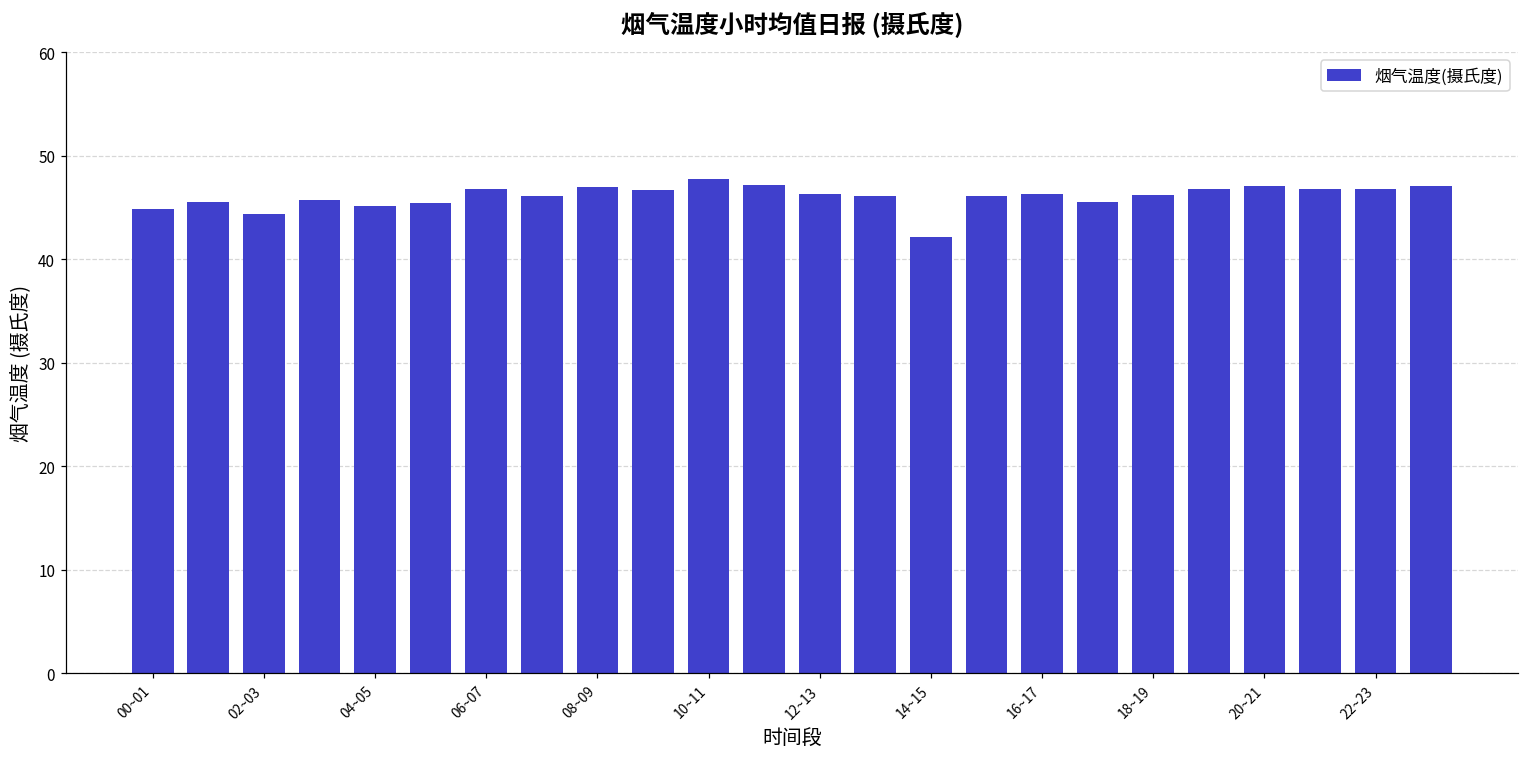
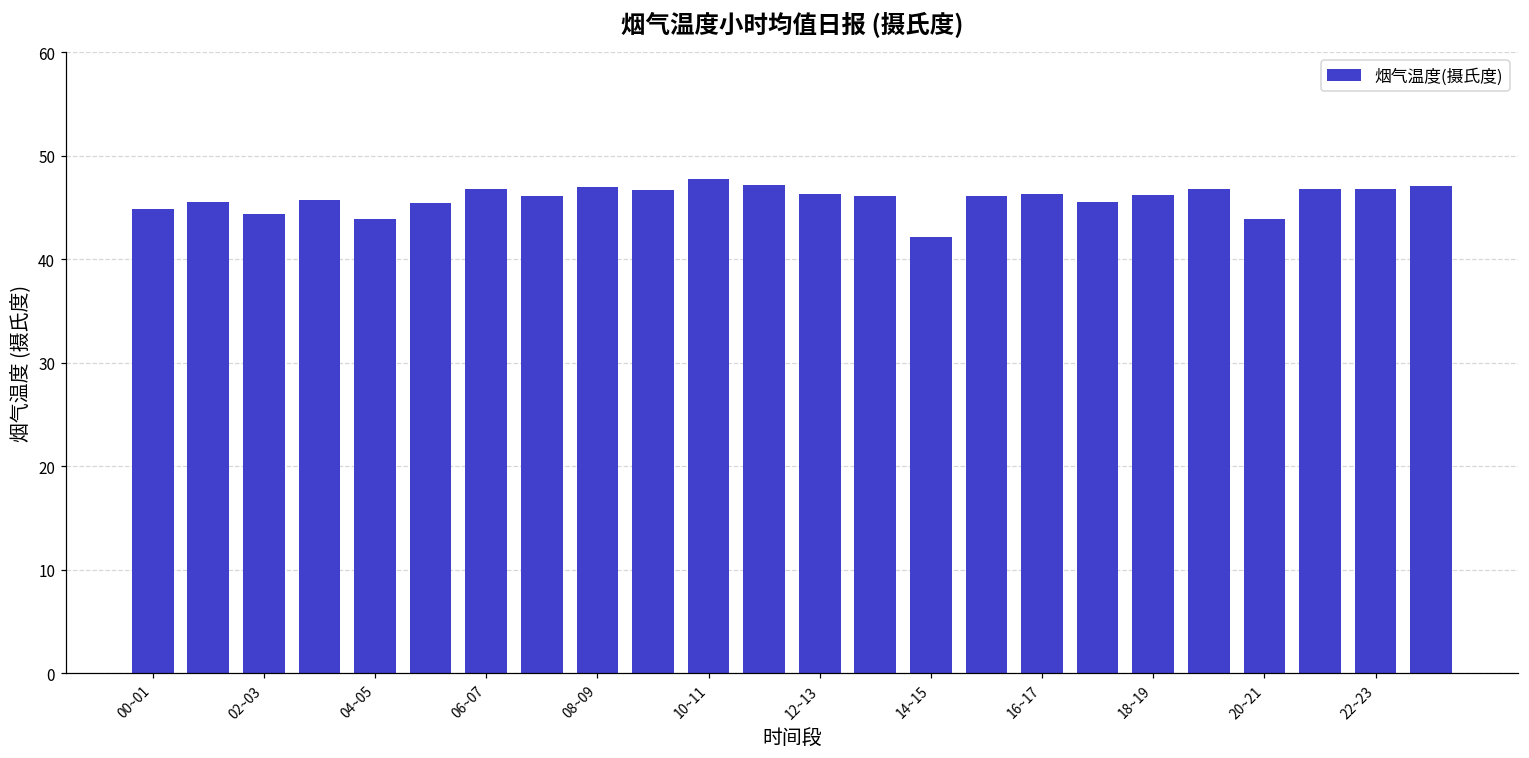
  {
    "00~01": 45,
    "02~03": 44,
-   "04~05": 45,
+   "04~05": 44,
    "06~07": 47,
    "08~09": 47,
    "10~11": 48,
    "12~13": 46,
    "14~15": 42,
    "16~17": 46,
    "18~19": 46,
-   "20~21": 47,
+   "20~21": 44,
    "22~23": 47
  }
